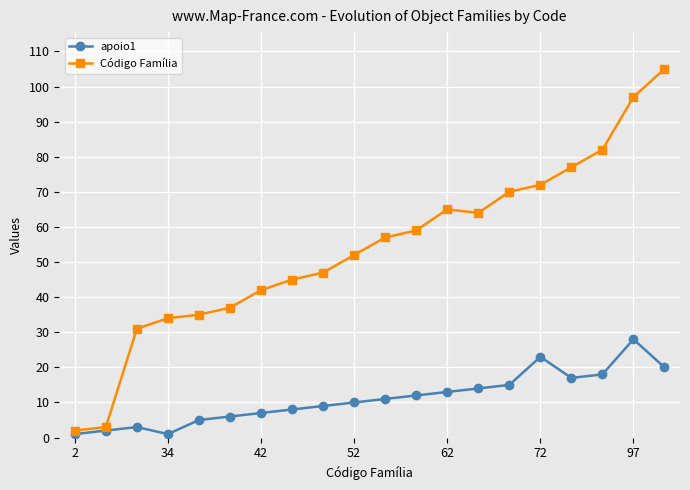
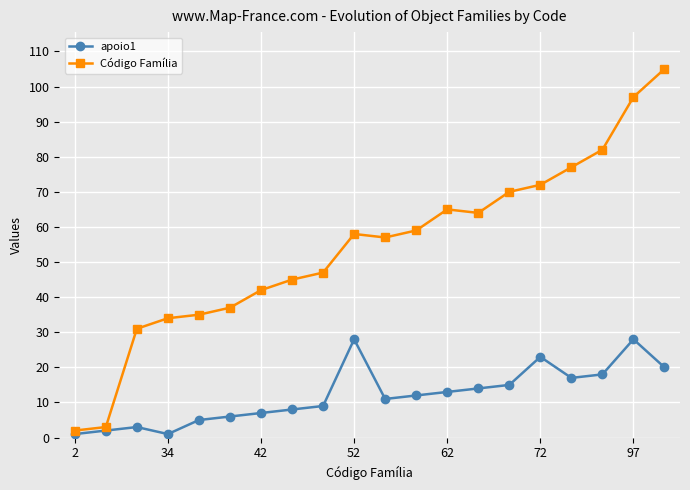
  {
    "apoio1": {
      "2": 1,
      "34": 1,
      "42": 7,
-     "52": 10,
+     "52": 28,
      "62": 13,
      "72": 23,
      "97": 28
    },
    "Código Família": {
      "2": 2,
      "34": 34,
      "42": 42,
-     "52": 52,
+     "52": 58,
      "62": 65,
      "72": 72,
      "97": 97
    }
  }
